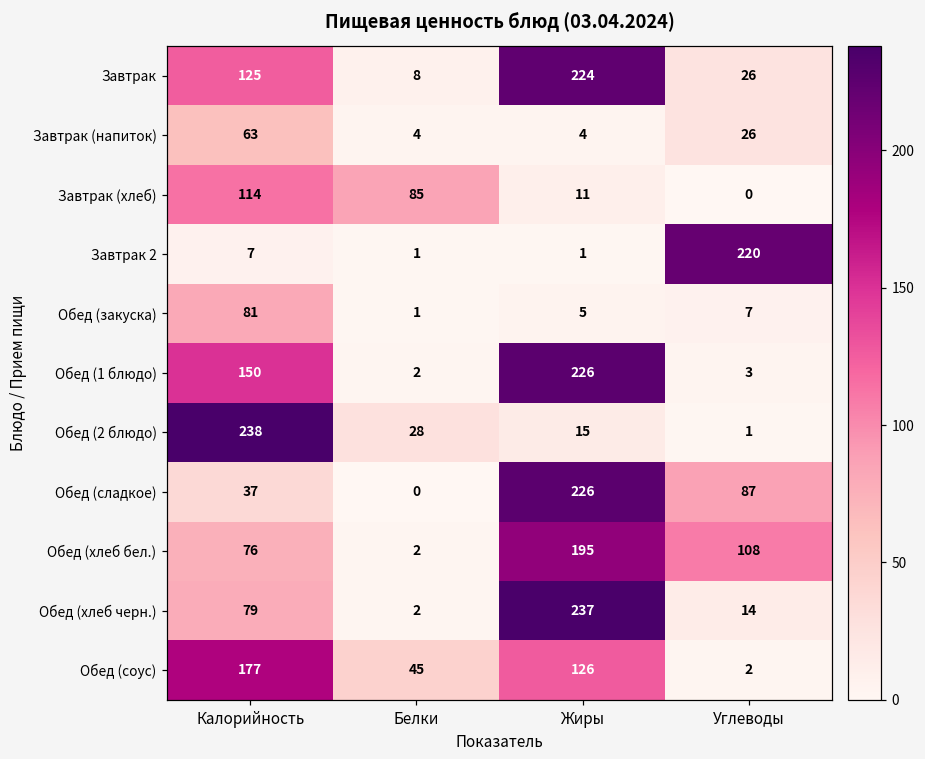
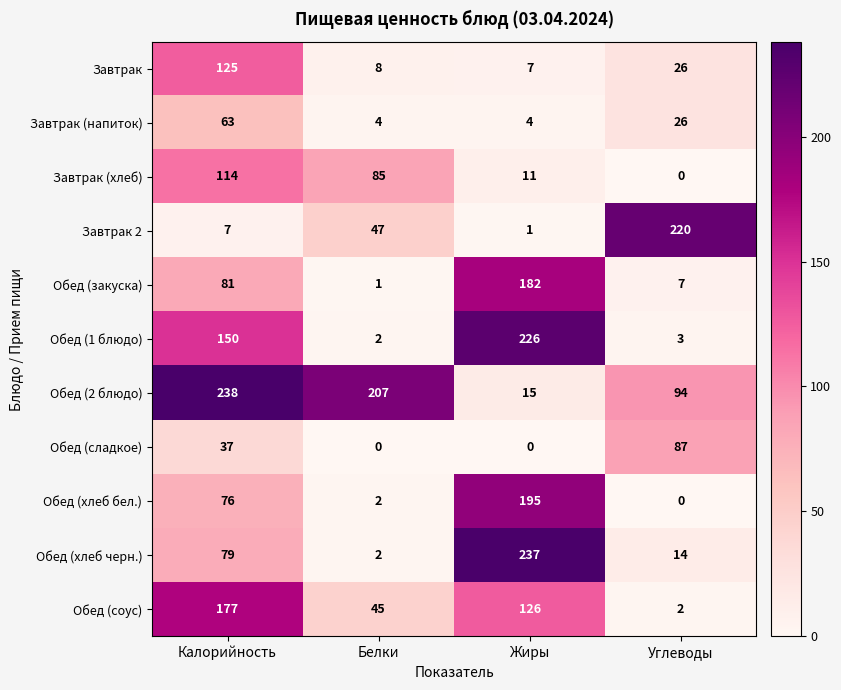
  {
    "Завтрак": {
      "Калорийность": 125,
      "Белки": 8,
-     "Жиры": 224,
+     "Жиры": 7,
      "Углеводы": 26
    },
    "Завтрак (напиток)": {
      "Калорийность": 63,
      "Белки": 4,
      "Жиры": 4,
      "Углеводы": 26
    },
    "Завтрак (хлеб)": {
      "Калорийность": 114,
      "Белки": 85,
      "Жиры": 11,
      "Углеводы": 0
    },
    "Завтрак 2": {
      "Калорийность": 7,
-     "Белки": 1,
+     "Белки": 47,
      "Жиры": 1,
      "Углеводы": 220
    },
    "Обед (закуска)": {
      "Калорийность": 81,
      "Белки": 1,
-     "Жиры": 5,
+     "Жиры": 182,
      "Углеводы": 7
    },
    "Обед (1 блюдо)": {
      "Калорийность": 150,
      "Белки": 2,
      "Жиры": 226,
      "Углеводы": 3
    },
    "Обед (2 блюдо)": {
      "Калорийность": 238,
-     "Белки": 28,
+     "Белки": 207,
      "Жиры": 15,
-     "Углеводы": 1
+     "Углеводы": 94
    },
    "Обед (сладкое)": {
      "Калорийность": 37,
      "Белки": 0,
-     "Жиры": 226,
+     "Жиры": 0,
      "Углеводы": 87
    },
    "Обед (хлеб бел.)": {
      "Калорийность": 76,
      "Белки": 2,
      "Жиры": 195,
-     "Углеводы": 108
+     "Углеводы": 0
    },
    "Обед (хлеб черн.)": {
      "Калорийность": 79,
      "Белки": 2,
      "Жиры": 237,
      "Углеводы": 14
    },
    "Обед (соус)": {
      "Калорийность": 177,
      "Белки": 45,
      "Жиры": 126,
      "Углеводы": 2
    }
  }
